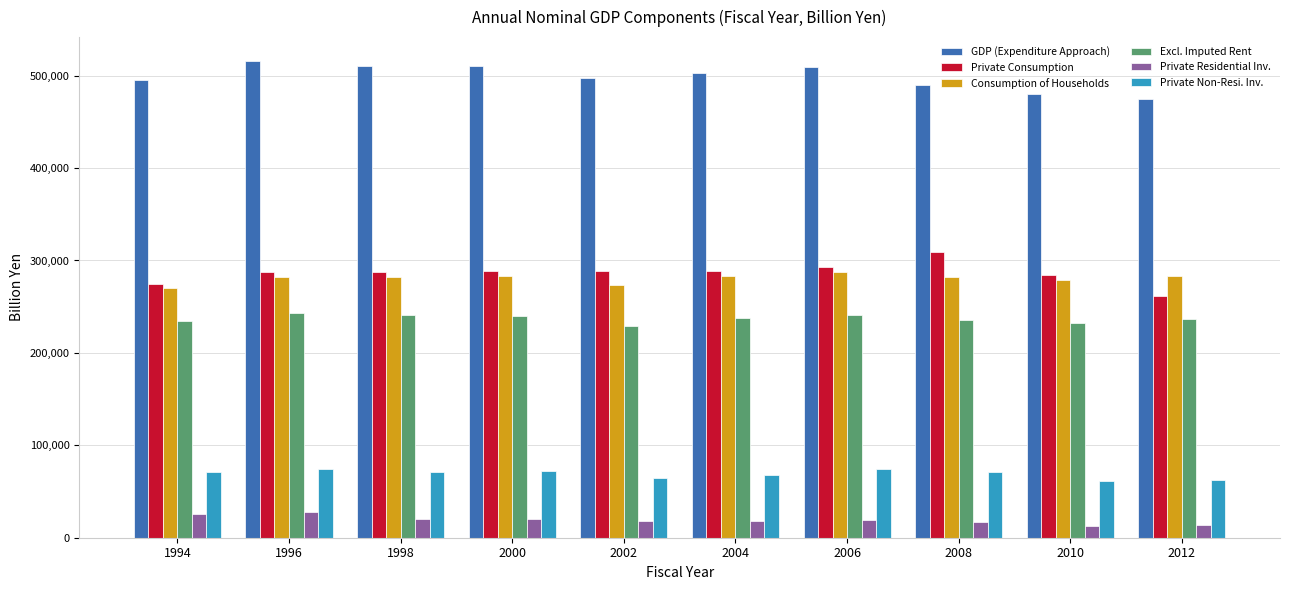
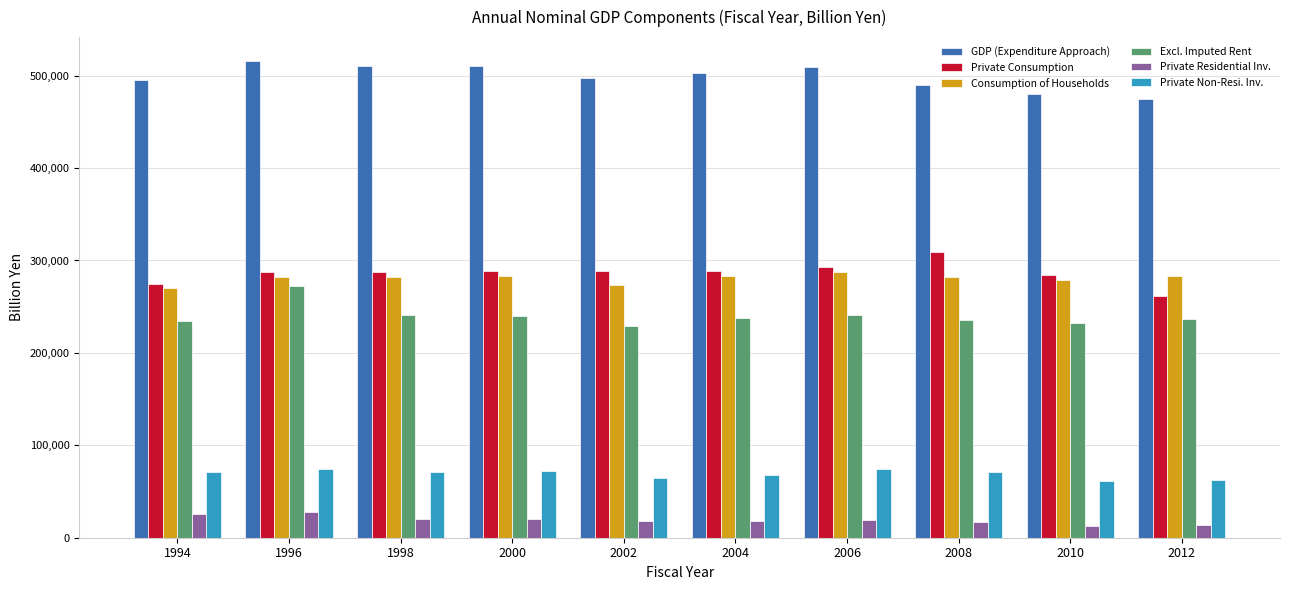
  {
    "Private Consumption": {
      "1994": "270,000",
      "1996": "290,000",
      "1998": "290,000",
      "2000": "290,000",
      "2002": "290,000",
      "2004": "290,000",
      "2006": "290,000",
      "2008": "310,000",
      "2010": "280,000",
      "2012": "260,000"
    },
    "Consumption of Households": {
      "1994": "270,000",
      "1996": "280,000",
      "1998": "280,000",
      "2000": "280,000",
      "2002": "270,000",
      "2004": "280,000",
      "2006": "290,000",
      "2008": "280,000",
      "2010": "280,000",
      "2012": "280,000"
    },
    "Excl. Imputed Rent": {
      "1994": "230,000",
-     "1996": "240,000",
+     "1996": "270,000",
      "1998": "240,000",
      "2000": "240,000",
      "2002": "230,000",
      "2004": "240,000",
      "2006": "240,000",
      "2008": "240,000",
      "2010": "230,000",
      "2012": "240,000"
    },
    "Private Residential Inv.": {
      "1994": "30,000",
      "1996": "30,000",
      "1998": "20,000",
      "2000": "20,000",
      "2002": "20,000",
      "2004": "20,000",
      "2006": "20,000",
      "2008": "20,000",
      "2010": "10,000",
      "2012": "10,000"
    }
  }
